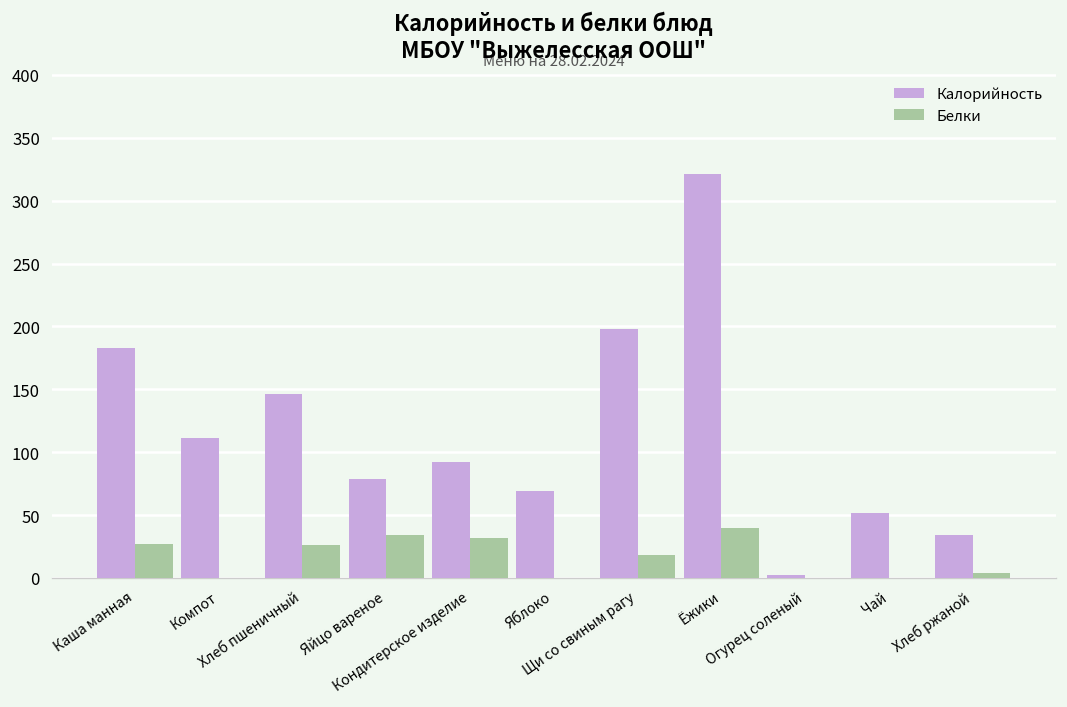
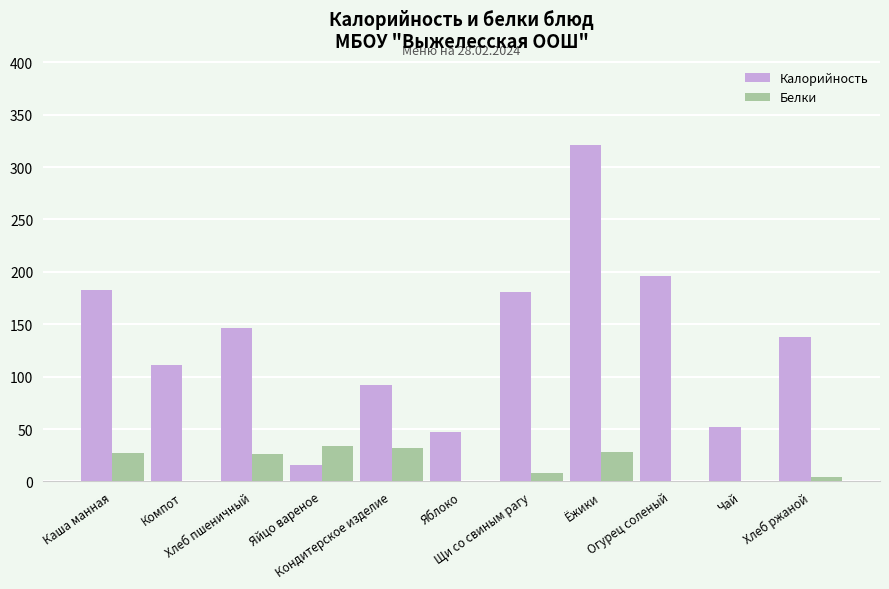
  {
    "Калорийность": {
      "Каша манная": 183,
      "Компот": 111,
      "Хлеб пшеничный": 147,
-     "Яйцо вареное": 79,
+     "Яйцо вареное": 16,
      "Кондитерское изделие": 92,
-     "Яблоко": 69,
-     "Щи со свиным рагу": 198,
+     "Яблоко": 47,
+     "Щи со свиным рагу": 181,
      "Ёжики": 321,
-     "Огурец соленый": 2,
+     "Огурец соленый": 196,
      "Чай": 52,
-     "Хлеб ржаной": 34
+     "Хлеб ржаной": 138
    },
    "Белки": {
      "Каша манная": 27,
      "Компот": 0,
      "Хлеб пшеничный": 26,
      "Яйцо вареное": 34,
      "Кондитерское изделие": 32,
      "Яблоко": 0,
-     "Щи со свиным рагу": 18,
-     "Ёжики": 40,
+     "Щи со свиным рагу": 8,
+     "Ёжики": 28,
      "Огурец соленый": 0,
      "Чай": 0,
      "Хлеб ржаной": 4
    }
  }
